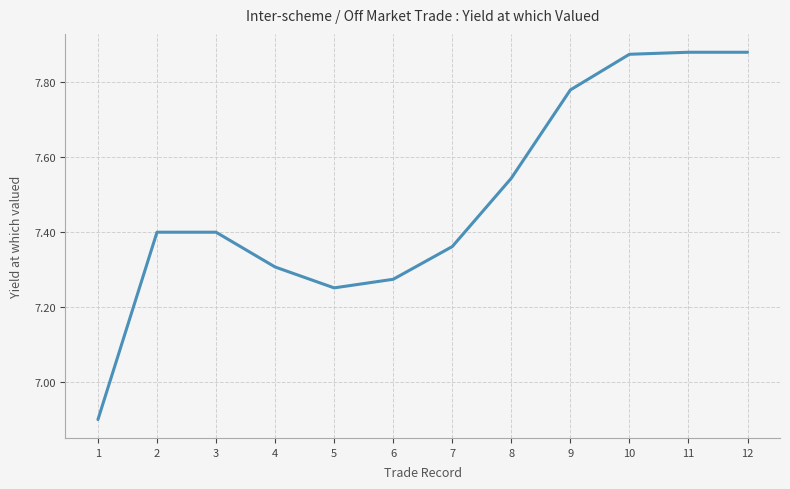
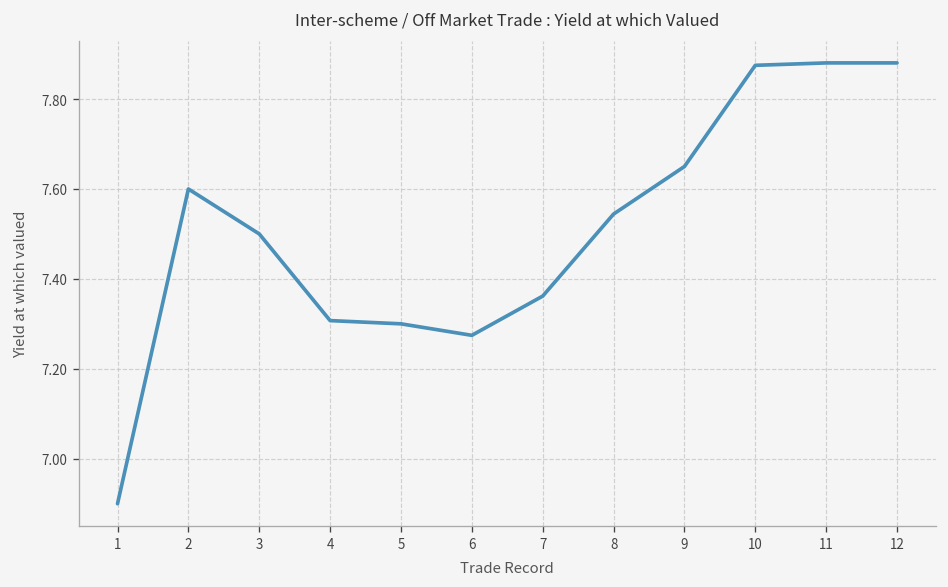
  {
    "1": 6.90,
-   "2": 7.4,
-   "3": 7.4,
+   "2": 7.6,
+   "3": 7.5,
    "4": 7.31,
-   "5": 7.25,
+   "5": 7.30,
    "6": 7.27,
    "7": 7.36,
    "8": 7.54,
-   "9": 7.78,
+   "9": 7.65,
    "10": 7.88,
    "11": 7.88,
    "12": 7.88
  }
